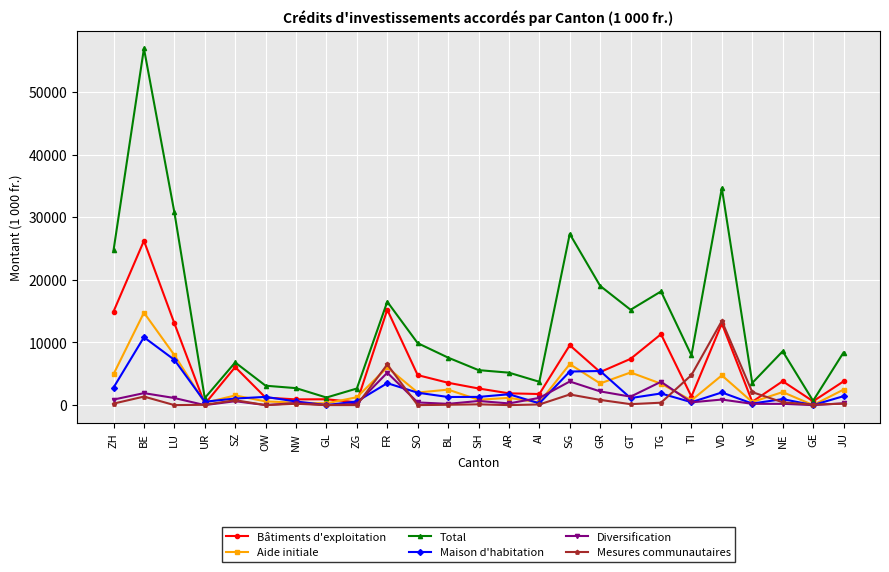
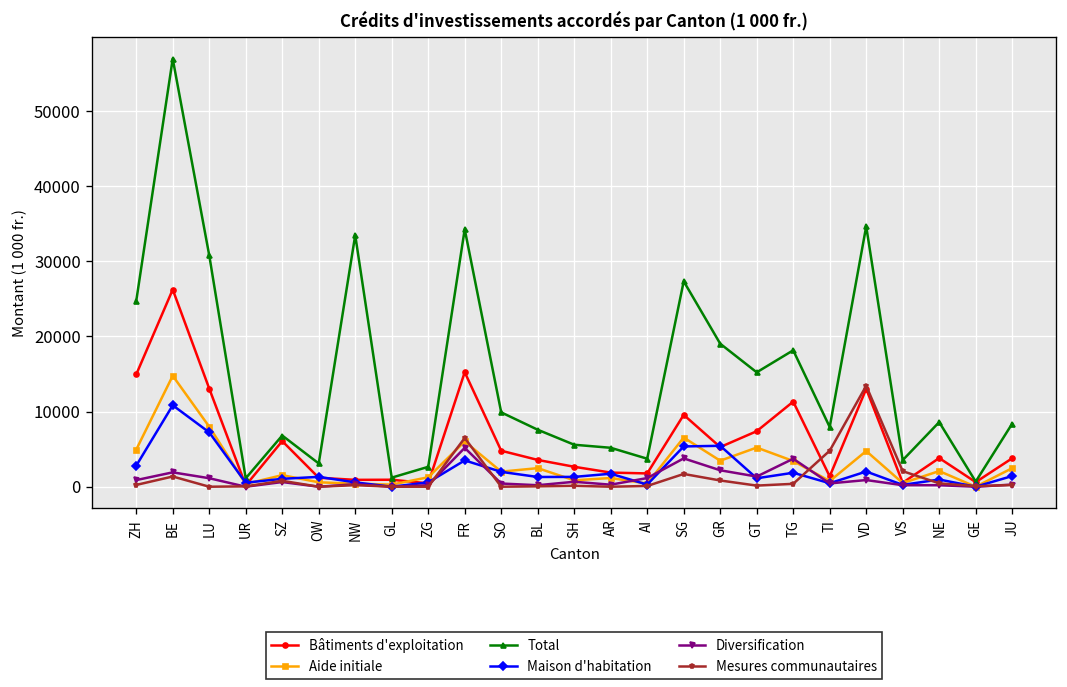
  {
    "Bâtiments d'exploitation": {
      "ZH": 15000,
      "BE": 26000,
      "LU": 13000,
      "SZ": 6000,
      "FR": 15000,
      "SO": 5000,
      "BL": 4000,
      "SH": 3000,
      "AI": 2000,
      "SG": 10000,
      "GT": 7000,
      "TG": 11000,
      "TI": 1000,
      "NE": 4000,
      "JU": 4000
    },
    "Aide initiale": {
      "ZH": 5000,
      "BE": 15000,
      "LU": 8000,
      "SZ": 2000,
      "OW": 1000,
      "ZG": 1000,
      "FR": 6000,
      "BL": 2000,
      "AR": 1000,
      "SG": 7000,
      "GR": 3000,
      "GT": 5000,
      "VD": 5000,
      "NE": 2000,
      "JU": 2000
    },
    "Total": {
      "ZH": 25000,
      "BE": 57000,
      "LU": 31000,
      "UR": 1000,
      "SZ": 7000,
      "OW": 3000,
-     "NW": 3000,
+     "NW": 33000,
      "ZG": 3000,
-     "FR": 17000,
+     "FR": 34000,
      "SO": 10000,
      "BL": 8000,
      "SH": 6000,
      "AR": 5000,
      "AI": 4000,
      "SG": 27000,
      "GR": 19000,
      "GT": 15000,
      "TG": 18000,
      "TI": 8000,
      "VD": 35000,
      "VS": 4000,
      "NE": 9000,
      "JU": 8000
    },
    "Maison d'habitation": {
      "ZH": 3000,
      "BE": 11000,
      "LU": 7000,
      "FR": 4000,
      "BL": 1000,
      "SH": 1000,
      "SG": 5000,
      "TG": 2000,
      "VD": 2000,
      "NE": 1000,
      "JU": 1000
    },
    "Diversification": {
      "ZH": 1000,
      "BE": 2000,
      "LU": 1000,
      "FR": 5000,
      "SO": 0,
      "AI": 1000,
      "SG": 4000,
      "GR": 2000,
      "VD": 1000
    },
    "Mesures communautaires": {
      "ZH": 0,
      "BE": 1000,
      "LU": 0,
      "FR": 6000,
      "SO": 0,
      "SH": 0,
      "SG": 2000,
      "GR": 1000,
      "GT": 0,
      "TG": 0,
      "TI": 5000,
      "VS": 2000
    }
  }
